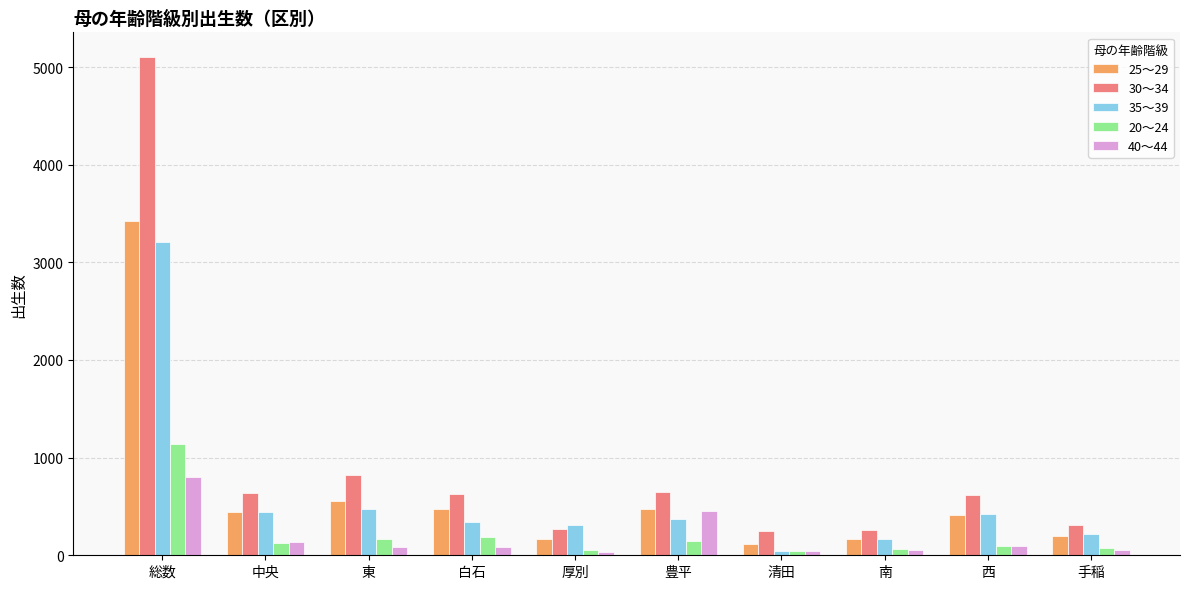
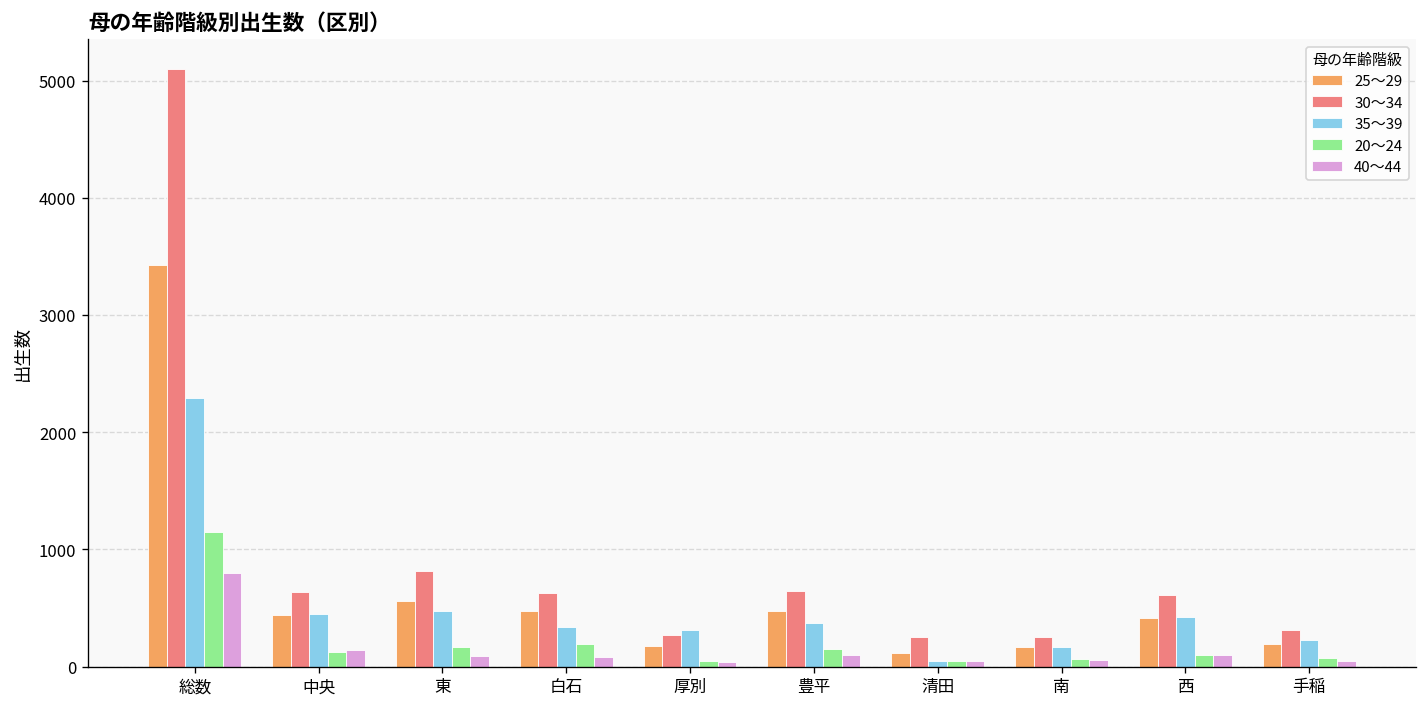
  {
    "35～39": {
-     "総数": 3200,
+     "総数": 2300,
      "中央": 400,
      "東": 500,
      "白石": 300,
      "厚別": 300,
      "豊平": 400,
      "清田": 0,
      "南": 200,
      "西": 400,
      "手稲": 200
    },
    "20～24": {
      "総数": 1100,
      "中央": 100,
      "東": 200,
      "白石": 200,
      "厚別": 100,
      "豊平": 200,
      "清田": 0,
      "南": 100,
      "西": 100,
      "手稲": 100
    },
    "40～44": {
      "総数": 800,
      "中央": 100,
      "東": 100,
      "白石": 100,
      "厚別": 0,
-     "豊平": 500,
+     "豊平": 100,
      "清田": 0,
      "南": 100,
      "西": 100,
      "手稲": 100
    }
  }
